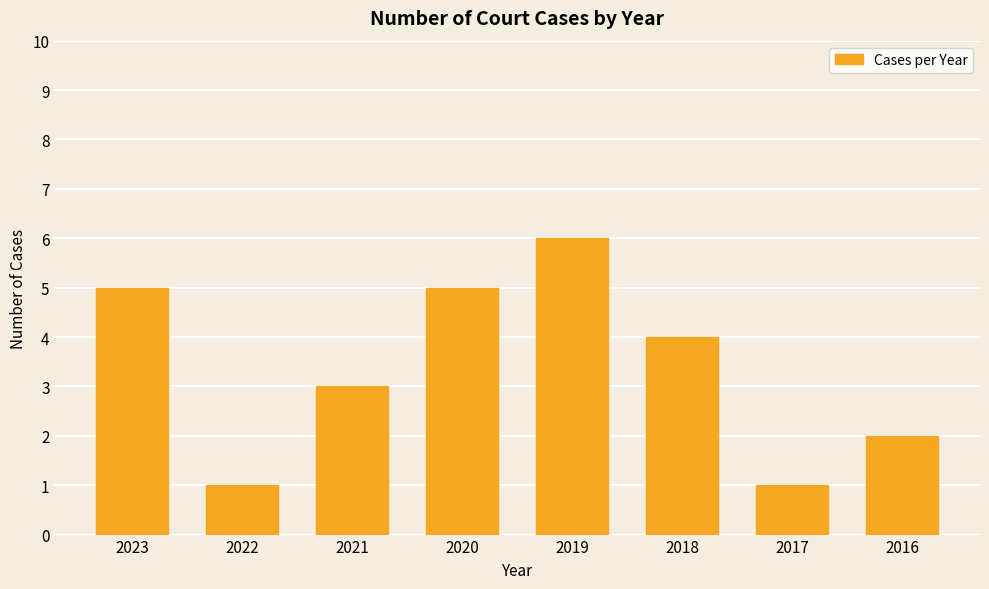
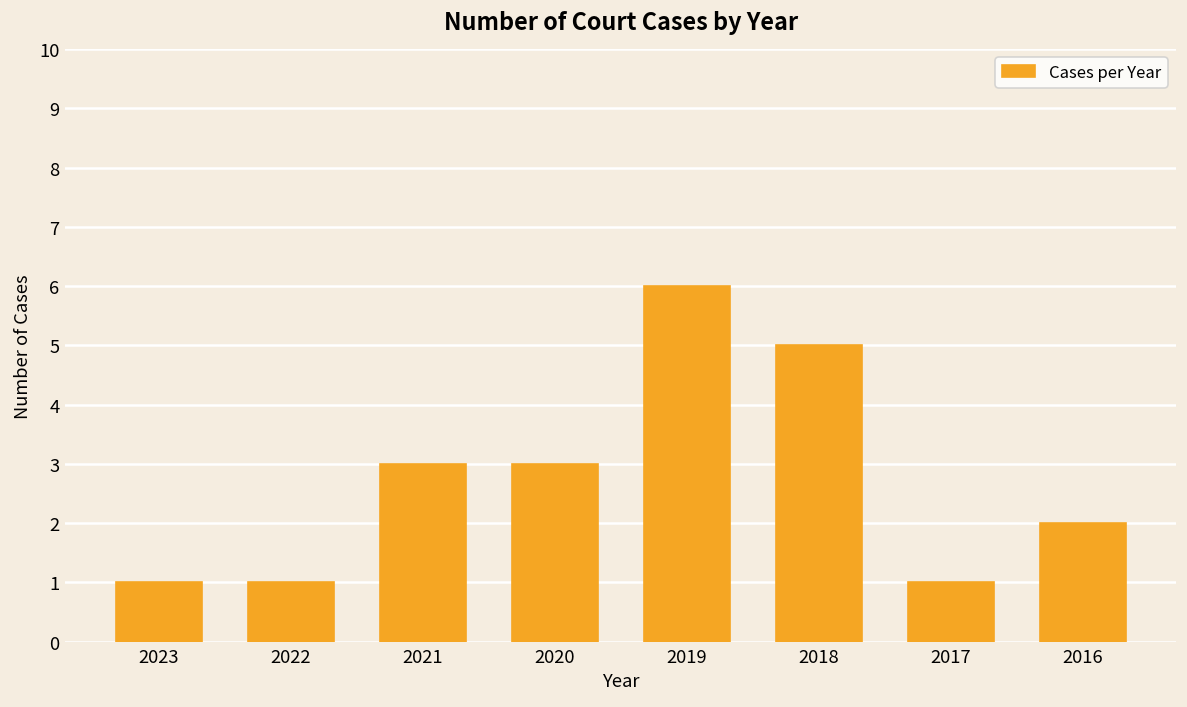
  {
-   "2023": 5,
+   "2023": 1,
    "2022": 1,
    "2021": 3,
-   "2020": 5,
+   "2020": 3,
    "2019": 6,
-   "2018": 4,
+   "2018": 5,
    "2017": 1,
    "2016": 2
  }
